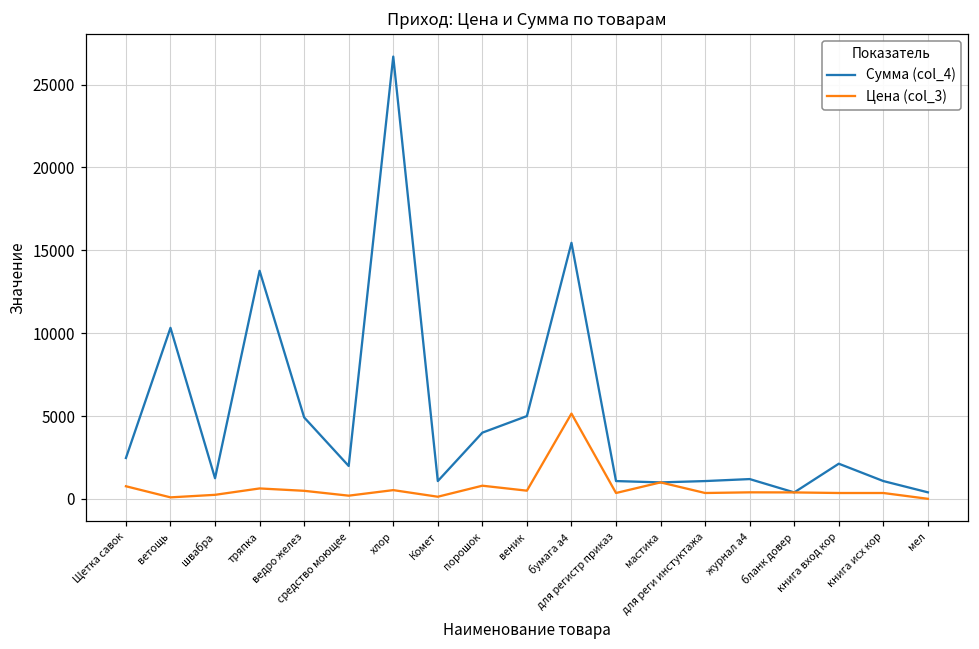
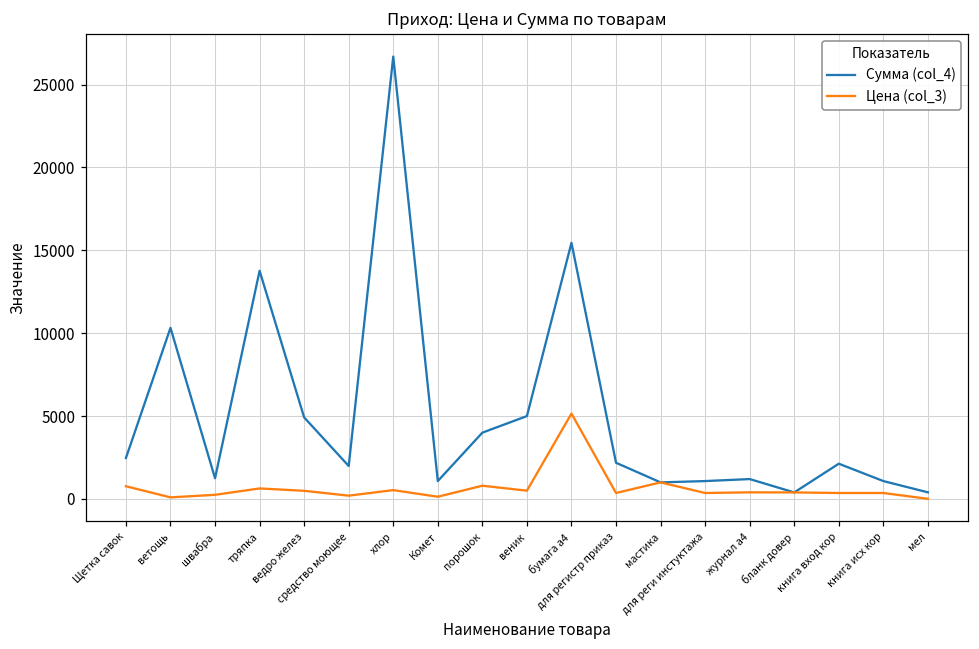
  {
    "Сумма (col_4)": {
      "Щетка савок": 2500,
      "ветощь": 10300,
      "швабра": 1300,
      "тряпка": 13800,
      "ведро желез": 4900,
      "средство моющее": 2000,
      "хлор": 26700,
      "Комет": 1100,
      "порошок": 4000,
      "веник": 5000,
      "бумага а4": 15500,
-     "для регистр приказ": 1100,
+     "для регистр приказ": 2200,
      "для реги инстуктажа": 1100,
      "журнал а4": 1200,
      "книга вход кор": 2100,
      "книга исх кор": 1100,
      "мел": 400
    },
    "Цена (col_3)": {
      "Щетка савок": 800,
      "ветощь": 100,
      "швабра": 300,
      "тряпка": 600,
      "ведро желез": 500,
      "средство моющее": 200,
      "хлор": 500,
      "Комет": 100,
      "порошок": 800,
      "веник": 500,
      "бумага а4": 5200,
      "для регистр приказ": 400,
      "для реги инстуктажа": 400,
      "журнал а4": 400,
      "книга вход кор": 400,
      "книга исх кор": 400,
      "мел": 0
    }
  }
